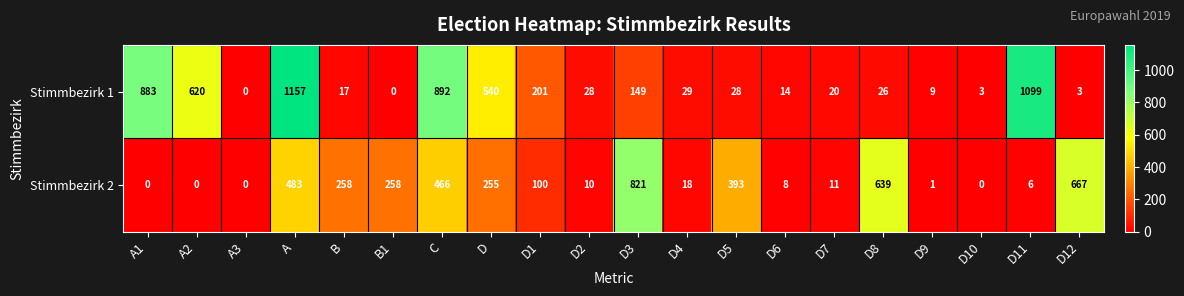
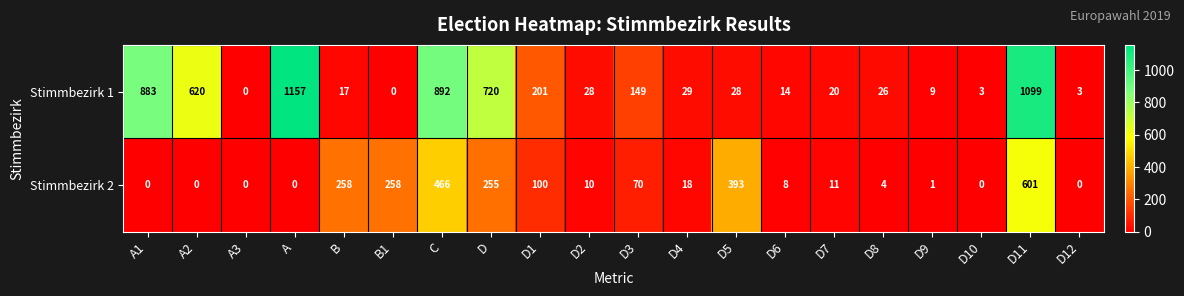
  {
    "Stimmbezirk 1": {
      "A1": 883,
      "A2": 620,
      "A3": 0,
      "A": 1157,
      "B": 17,
      "B1": 0,
      "C": 892,
-     "D": 540,
+     "D": 720,
      "D1": 201,
      "D2": 28,
      "D3": 149,
      "D4": 29,
      "D5": 28,
      "D6": 14,
      "D7": 20,
      "D8": 26,
      "D9": 9,
      "D10": 3,
      "D11": 1099,
      "D12": 3
    },
    "Stimmbezirk 2": {
      "A1": 0,
      "A2": 0,
      "A3": 0,
-     "A": 483,
+     "A": 0,
      "B": 258,
      "B1": 258,
      "C": 466,
      "D": 255,
      "D1": 100,
      "D2": 10,
-     "D3": 821,
+     "D3": 70,
      "D4": 18,
      "D5": 393,
      "D6": 8,
      "D7": 11,
-     "D8": 639,
+     "D8": 4,
      "D9": 1,
      "D10": 0,
-     "D11": 6,
-     "D12": 667
+     "D11": 601,
+     "D12": 0
    }
  }
